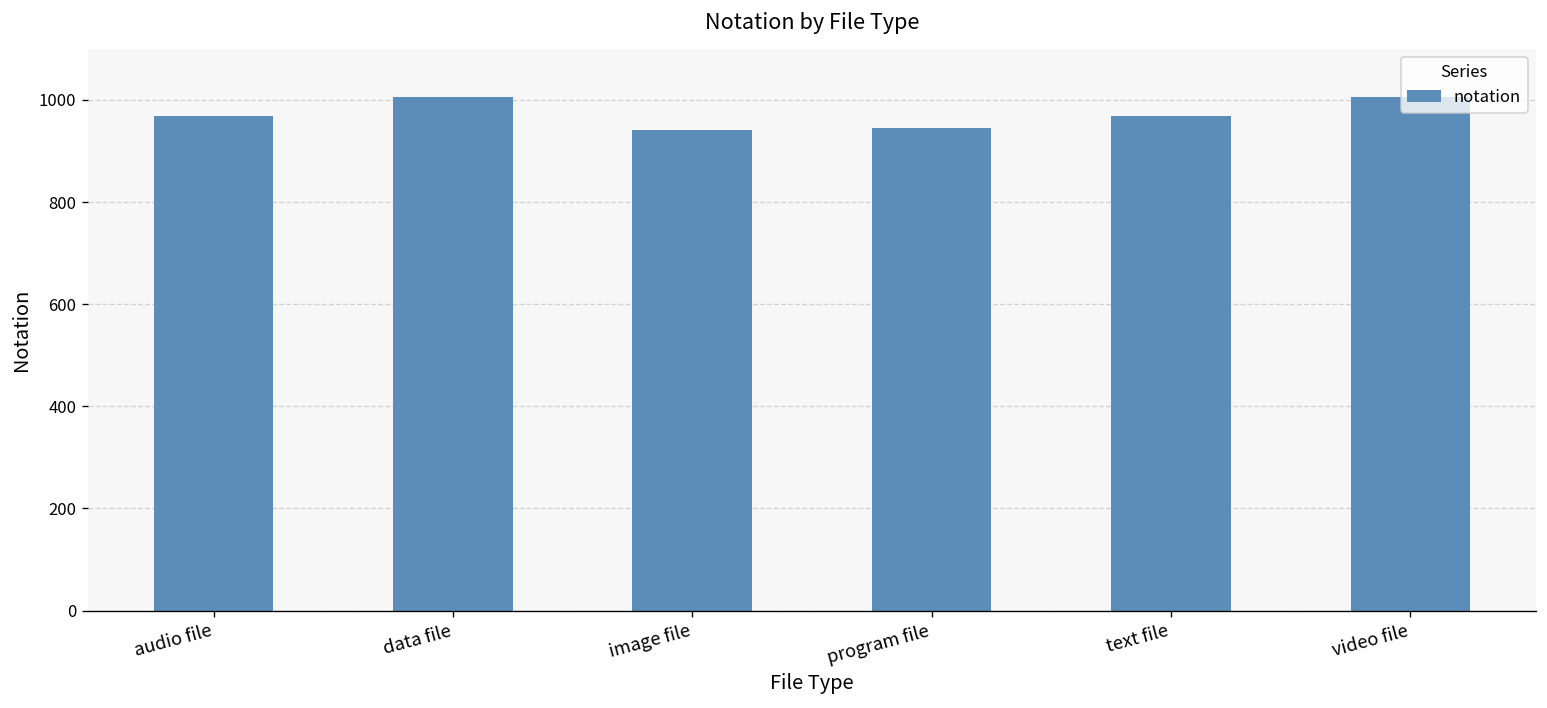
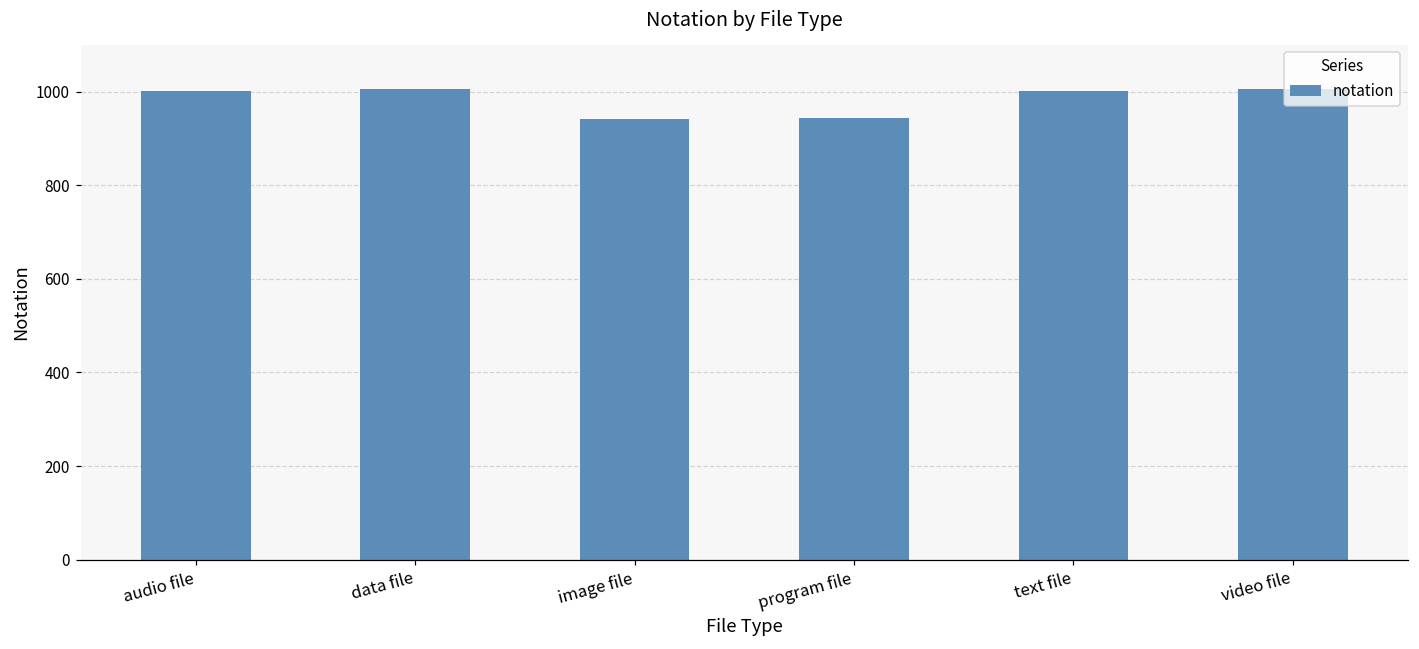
  {
-   "audio file": 970,
+   "audio file": 1000,
    "data file": 1010,
    "image file": 940,
    "program file": 940,
-   "text file": 970
+   "text file": 1000
  }
